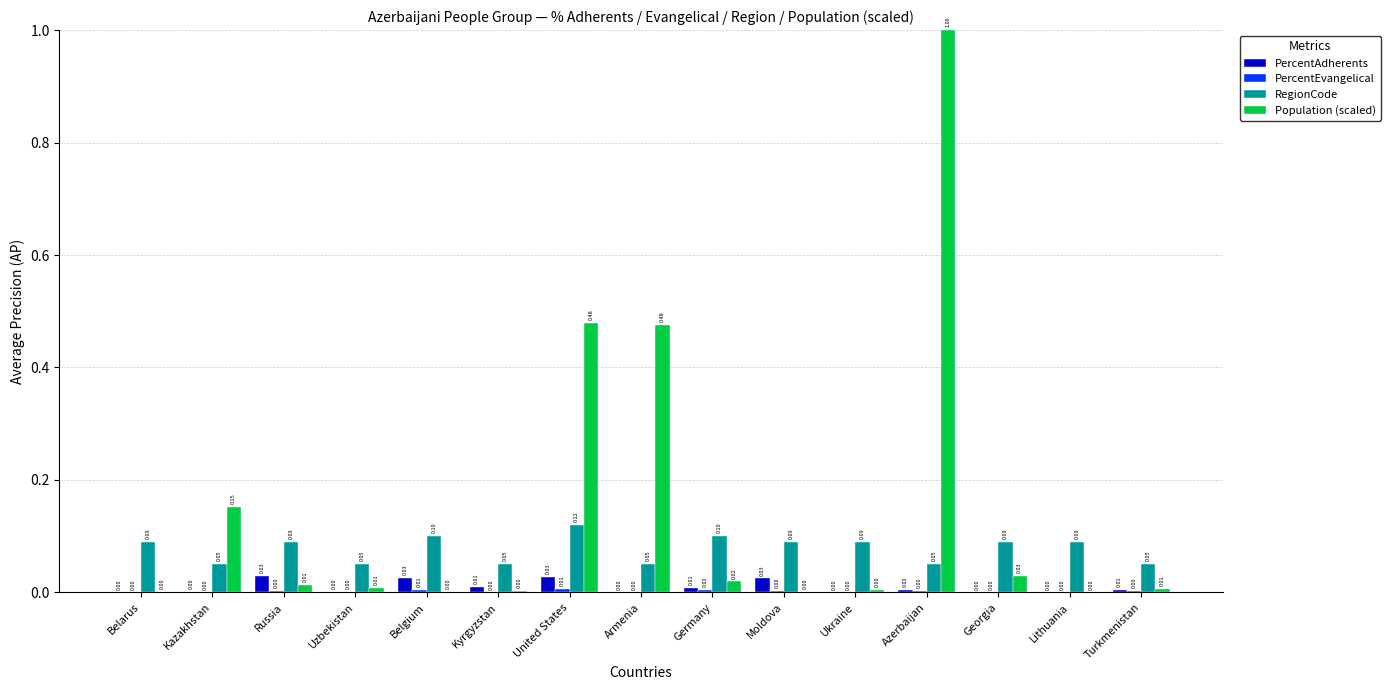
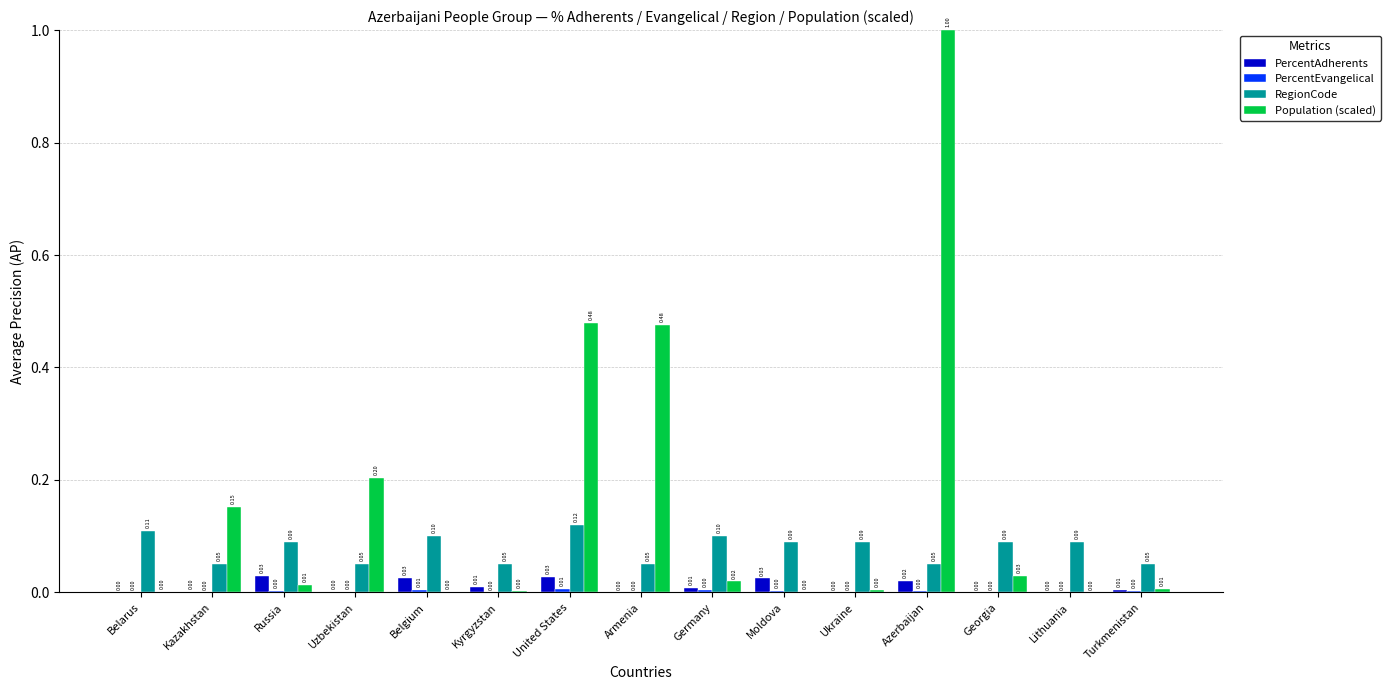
  {
    "PercentAdherents": {
      "Belarus": 0.00,
      "Kazakhstan": 0.00,
      "Russia": 0.03,
      "Uzbekistan": 0.00,
      "Belgium": 0.03,
      "Kyrgyzstan": 0.01,
      "United States": 0.03,
      "Armenia": 0.00,
      "Germany": 0.01,
      "Moldova": 0.03,
      "Ukraine": 0.00,
-     "Azerbaijan": 0.00,
+     "Azerbaijan": 0.02,
      "Georgia": 0.00,
      "Lithuania": 0.00,
      "Turkmenistan": 0.01
    },
    "PercentEvangelical": {
      "Belarus": 0.00,
      "Kazakhstan": 0.00,
      "Russia": 0.00,
      "Uzbekistan": 0.00,
      "Belgium": 0.01,
      "Kyrgyzstan": 0.00,
      "United States": 0.01,
      "Armenia": 0.00,
      "Germany": 0.00,
      "Moldova": 0.00,
      "Ukraine": 0.00,
      "Azerbaijan": 0.00,
      "Georgia": 0.00,
      "Lithuania": 0.00,
      "Turkmenistan": 0.00
    },
    "RegionCode": {
-     "Belarus": 0.09,
+     "Belarus": 0.11,
      "Kazakhstan": 0.05,
      "Russia": 0.09,
      "Uzbekistan": 0.05,
      "Belgium": 0.10,
      "Kyrgyzstan": 0.05,
      "United States": 0.12,
      "Armenia": 0.05,
      "Germany": 0.10,
      "Moldova": 0.09,
      "Ukraine": 0.09,
      "Azerbaijan": 0.05,
      "Georgia": 0.09,
      "Lithuania": 0.09,
      "Turkmenistan": 0.05
    },
    "Population (scaled)": {
      "Belarus": 0.00,
      "Kazakhstan": 0.15,
      "Russia": 0.01,
-     "Uzbekistan": 0.01,
+     "Uzbekistan": 0.20,
      "Belgium": 0.00,
      "Kyrgyzstan": 0.00,
      "United States": 0.48,
      "Armenia": 0.48,
      "Germany": 0.02,
      "Moldova": 0.00,
      "Ukraine": 0.00,
      "Azerbaijan": 1.00,
      "Georgia": 0.03,
      "Lithuania": 0.00,
      "Turkmenistan": 0.01
    }
  }
